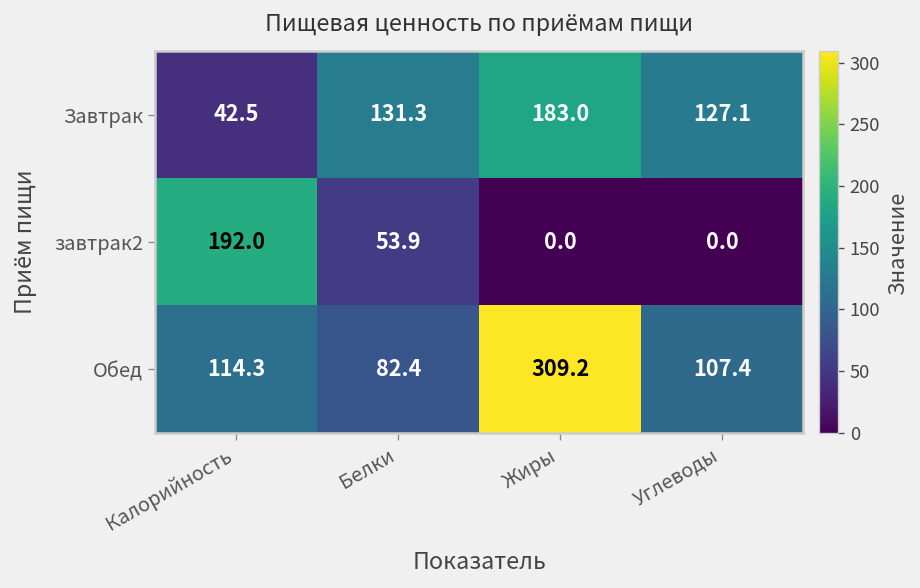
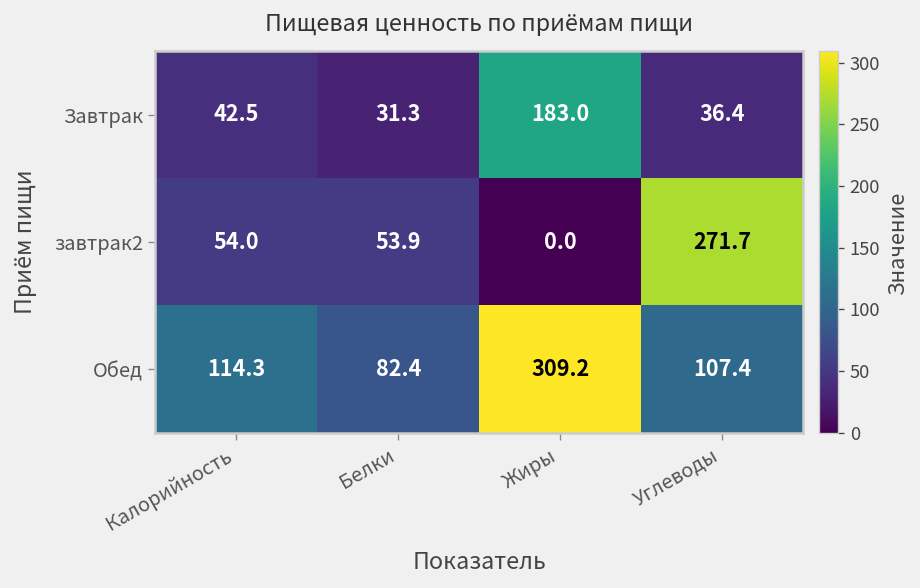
  {
    "Завтрак": {
      "Калорийность": 42.5,
-     "Белки": 131.3,
+     "Белки": 31.3,
      "Жиры": 183.0,
-     "Углеводы": 127.1
+     "Углеводы": 36.4
    },
    "завтрак2": {
-     "Калорийность": 192.0,
+     "Калорийность": 54.0,
      "Белки": 53.9,
      "Жиры": 0.0,
-     "Углеводы": 0.0
+     "Углеводы": 271.7
    },
    "Обед": {
      "Калорийность": 114.3,
      "Белки": 82.4,
      "Жиры": 309.2,
      "Углеводы": 107.4
    }
  }
